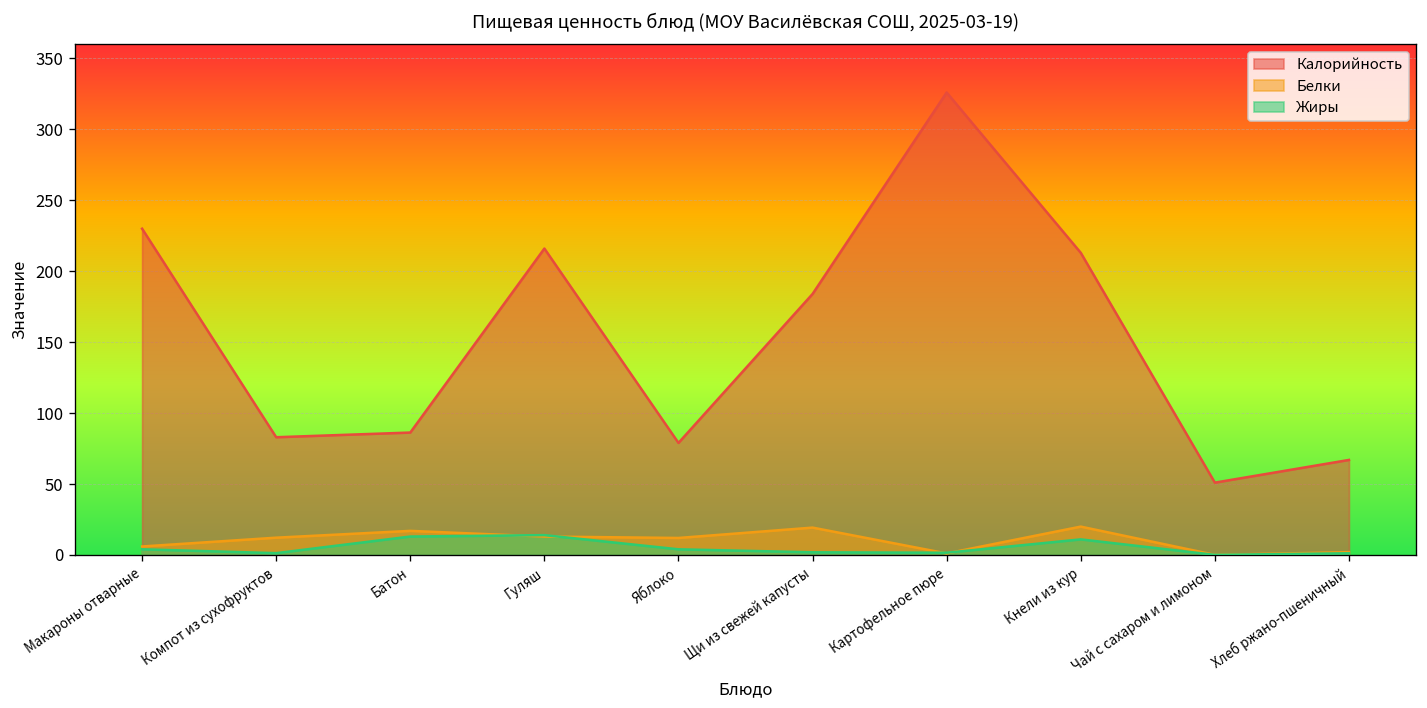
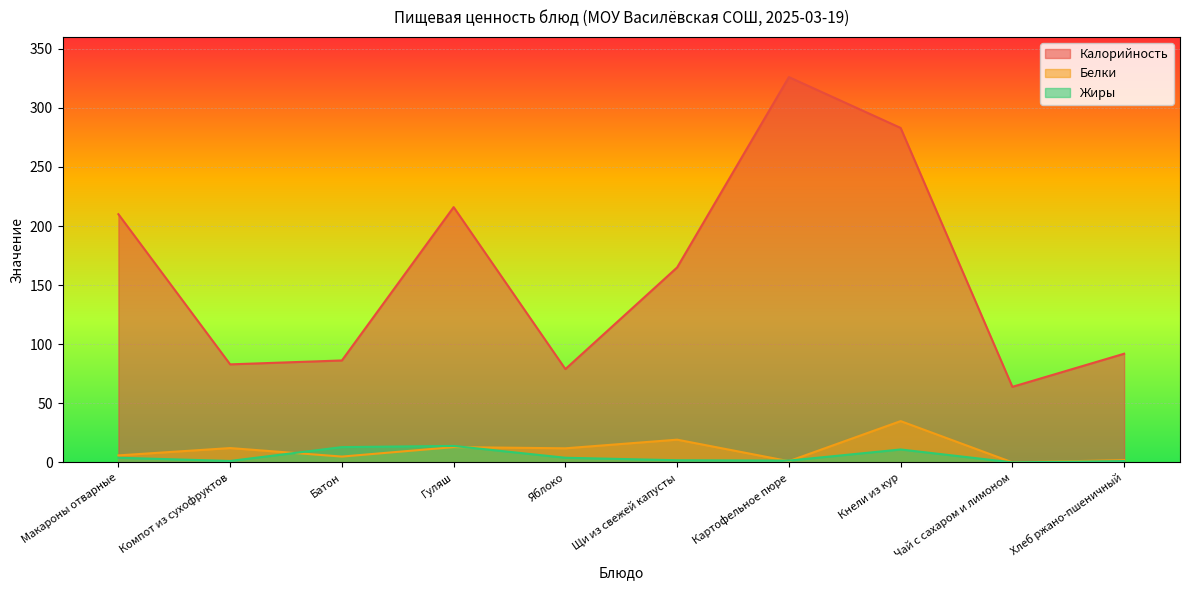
  {
    "Калорийность": {
-     "Макароны отварные": 230,
+     "Макароны отварные": 210,
      "Компот из сухофруктов": 83,
      "Батон": 86,
      "Гуляш": 216,
      "Яблоко": 79,
-     "Щи из свежей капусты": 184,
+     "Щи из свежей капусты": 165,
      "Картофельное пюре": 326,
-     "Кнели из кур": 213,
-     "Чай с сахаром и лимоном": 51,
-     "Хлеб ржано-пшеничный": 67
+     "Кнели из кур": 283,
+     "Чай с сахаром и лимоном": 64,
+     "Хлеб ржано-пшеничный": 92
    },
    "Белки": {
      "Компот из сухофруктов": 12,
-     "Батон": 17,
+     "Батон": 5,
      "Яблоко": 12,
      "Щи из свежей капусты": 19,
-     "Кнели из кур": 20
+     "Кнели из кур": 35
    },
    "Жиры": {
      "Компот из сухофруктов": 1,
      "Батон": 13,
      "Яблоко": 4,
      "Щи из свежей капусты": 2,
      "Кнели из кур": 11
    }
  }
